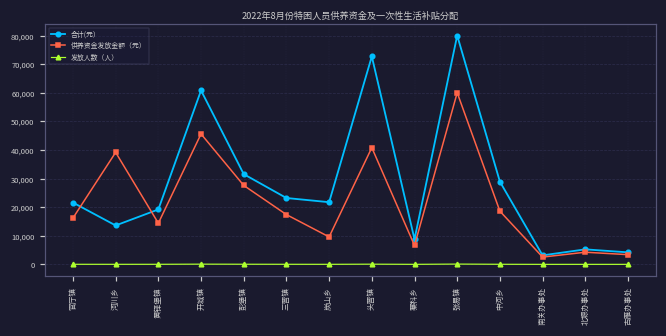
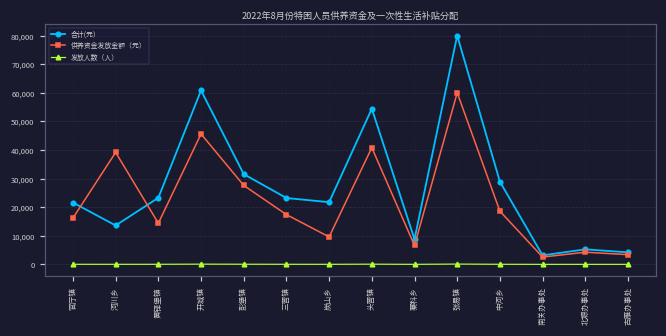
  {
    "合计(元）": {
      "官厅镇": "22,000",
      "河川乡": "14,000",
-     "黄铎堡镇": "19,000",
+     "黄铎堡镇": "23,000",
      "开城镇": "61,000",
      "彭堡镇": "32,000",
      "三营镇": "23,000",
      "炭山乡": "22,000",
-     "头营镇": "73,000",
+     "头营镇": "54,000",
      "寨科乡": "9,000",
      "张易镇": "80,000",
      "中河乡": "29,000",
      "北塬办事处": "5,000"
    },
    "供养资金发放金额（元）": {
      "官厅镇": "16,000",
      "河川乡": "39,000",
      "黄铎堡镇": "14,000",
      "开城镇": "46,000",
      "彭堡镇": "28,000",
      "三营镇": "17,000",
      "炭山乡": "10,000",
      "头营镇": "41,000",
      "寨科乡": "7,000",
      "张易镇": "60,000",
      "中河乡": "19,000",
      "北塬办事处": "4,000"
    },
    "发放人数（人）": {
      "官厅镇": "0",
      "河川乡": "0",
      "黄铎堡镇": "0",
      "开城镇": "0",
      "彭堡镇": "0",
      "三营镇": "0",
      "炭山乡": "0",
      "头营镇": "0",
      "寨科乡": "0",
      "张易镇": "0",
      "中河乡": "0",
      "南关办事处": "0",
      "北塬办事处": "0",
      "古雁办事处": "0"
    }
  }
